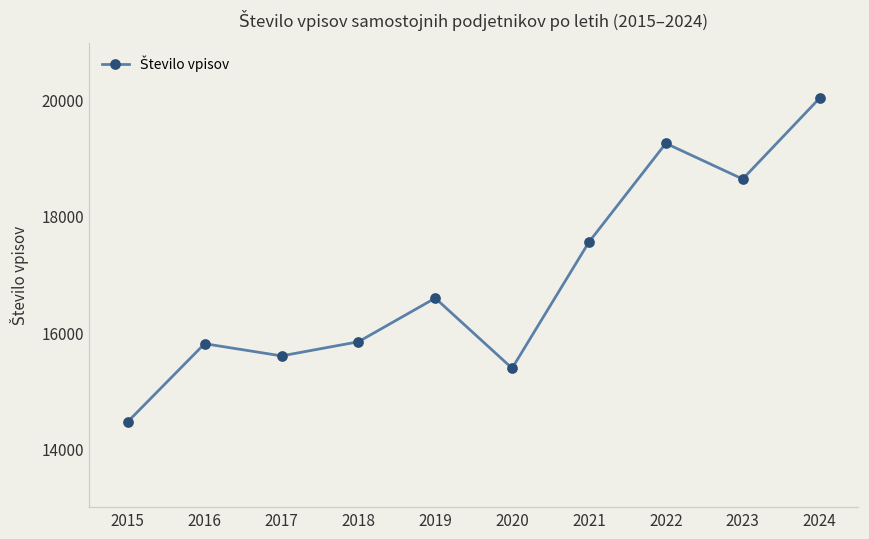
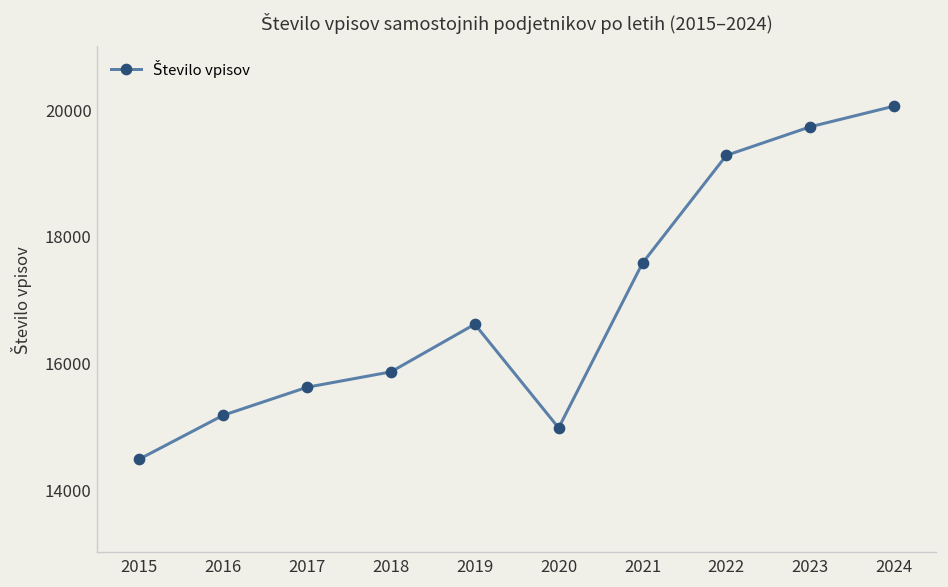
  {
    "2015": 14500,
-   "2016": 15800,
+   "2016": 15200,
    "2017": 15600,
    "2018": 15900,
    "2019": 16600,
-   "2020": 15400,
+   "2020": 15000,
    "2021": 17600,
    "2022": 19300,
-   "2023": 18700,
+   "2023": 19700,
    "2024": 20000
  }
